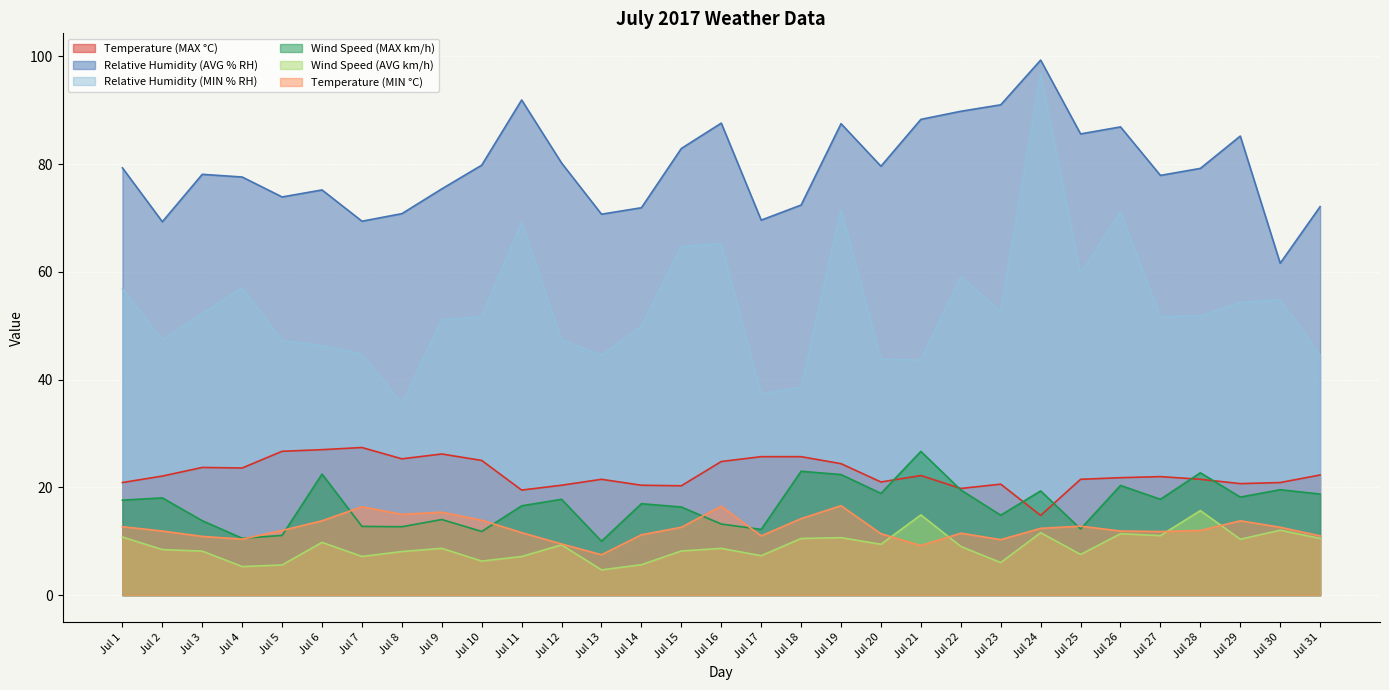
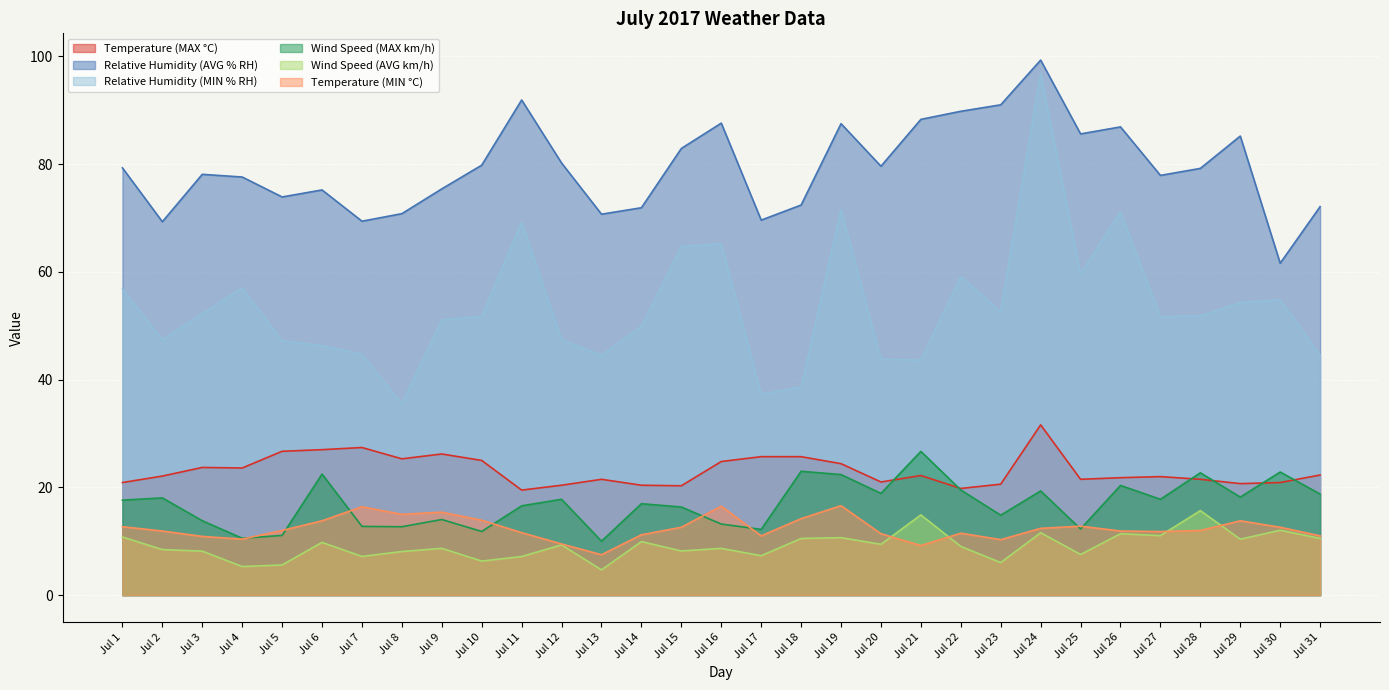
  {
    "Temperature (MAX °C)": {
      "Jul 1": 21,
      "Jul 2": 22,
      "Jul 3": 24,
      "Jul 4": 24,
      "Jul 5": 27,
      "Jul 6": 27,
      "Jul 7": 27,
      "Jul 8": 25,
      "Jul 9": 26,
      "Jul 10": 25,
      "Jul 11": 20,
      "Jul 12": 20,
      "Jul 13": 22,
      "Jul 14": 20,
      "Jul 15": 20,
      "Jul 16": 25,
      "Jul 17": 26,
      "Jul 18": 26,
      "Jul 19": 24,
      "Jul 20": 21,
      "Jul 21": 22,
      "Jul 23": 21,
-     "Jul 24": 15,
+     "Jul 24": 32,
      "Jul 25": 22,
      "Jul 26": 22,
      "Jul 27": 22,
      "Jul 28": 22,
      "Jul 29": 21,
      "Jul 30": 21,
      "Jul 31": 22
    },
    "Relative Humidity (AVG % RH)": {
      "Jul 1": 79,
      "Jul 2": 69,
      "Jul 3": 78,
      "Jul 4": 78,
      "Jul 5": 74,
      "Jul 6": 75,
      "Jul 7": 69,
      "Jul 8": 71,
      "Jul 9": 75,
      "Jul 10": 80,
      "Jul 11": 92,
      "Jul 12": 80,
      "Jul 13": 71,
      "Jul 14": 72,
      "Jul 15": 83,
      "Jul 16": 88,
      "Jul 17": 70,
      "Jul 18": 72,
      "Jul 19": 88,
      "Jul 20": 80,
      "Jul 21": 88,
      "Jul 22": 90,
      "Jul 23": 91,
      "Jul 24": 99,
      "Jul 25": 86,
      "Jul 26": 87,
      "Jul 27": 78,
      "Jul 28": 79,
      "Jul 29": 85,
      "Jul 30": 62,
      "Jul 31": 72
    },
    "Relative Humidity (MIN % RH)": {
      "Jul 1": 57,
      "Jul 2": 47,
      "Jul 3": 52,
      "Jul 4": 57,
      "Jul 5": 47,
      "Jul 6": 46,
      "Jul 7": 45,
      "Jul 8": 36,
      "Jul 9": 51,
      "Jul 10": 52,
      "Jul 11": 69,
      "Jul 12": 47,
      "Jul 13": 45,
      "Jul 14": 50,
      "Jul 15": 65,
      "Jul 16": 65,
      "Jul 17": 37,
      "Jul 18": 39,
      "Jul 19": 72,
      "Jul 20": 44,
      "Jul 21": 44,
      "Jul 22": 59,
      "Jul 23": 53,
      "Jul 24": 97,
      "Jul 25": 60,
      "Jul 26": 71,
      "Jul 27": 52,
      "Jul 28": 52,
      "Jul 29": 54,
      "Jul 30": 55,
      "Jul 31": 45
    },
    "Wind Speed (MAX km/h)": {
      "Jul 1": 18,
      "Jul 2": 18,
      "Jul 3": 14,
      "Jul 5": 11,
      "Jul 6": 22,
      "Jul 7": 13,
      "Jul 8": 13,
      "Jul 9": 14,
      "Jul 10": 12,
      "Jul 11": 17,
      "Jul 12": 18,
      "Jul 13": 10,
      "Jul 14": 17,
      "Jul 15": 16,
      "Jul 16": 13,
      "Jul 17": 12,
      "Jul 18": 23,
      "Jul 19": 22,
      "Jul 20": 19,
      "Jul 21": 27,
      "Jul 23": 15,
      "Jul 24": 19,
      "Jul 25": 12,
      "Jul 26": 20,
      "Jul 27": 18,
      "Jul 28": 23,
      "Jul 29": 18,
-     "Jul 30": 20,
+     "Jul 30": 23,
      "Jul 31": 19
    },
    "Wind Speed (AVG km/h)": {
      "Jul 1": 11,
      "Jul 2": 8,
      "Jul 3": 8,
      "Jul 4": 5,
      "Jul 5": 6,
      "Jul 6": 10,
      "Jul 7": 7,
      "Jul 8": 8,
      "Jul 9": 9,
      "Jul 10": 6,
      "Jul 11": 7,
      "Jul 13": 5,
-     "Jul 14": 6,
+     "Jul 14": 10,
      "Jul 15": 8,
      "Jul 16": 9,
      "Jul 17": 7,
      "Jul 18": 11,
      "Jul 19": 11,
      "Jul 20": 9,
      "Jul 21": 15,
      "Jul 22": 9,
      "Jul 23": 6,
      "Jul 24": 12,
      "Jul 25": 8,
      "Jul 26": 11,
      "Jul 27": 11,
      "Jul 28": 16,
      "Jul 29": 10,
      "Jul 30": 12
    },
    "Temperature (MIN °C)": {
      "Jul 1": 13,
      "Jul 2": 12,
      "Jul 3": 11,
      "Jul 5": 12,
      "Jul 6": 14,
      "Jul 7": 16,
      "Jul 8": 15,
      "Jul 9": 15,
      "Jul 10": 14,
      "Jul 11": 12,
      "Jul 13": 8,
      "Jul 14": 11,
      "Jul 15": 13,
      "Jul 16": 17,
      "Jul 17": 11,
      "Jul 18": 14,
      "Jul 19": 17,
      "Jul 20": 11,
      "Jul 21": 9,
      "Jul 22": 12,
      "Jul 23": 10,
      "Jul 24": 12,
      "Jul 25": 13,
      "Jul 26": 12,
      "Jul 27": 12,
      "Jul 28": 12,
      "Jul 29": 14,
      "Jul 30": 13
    }
  }
